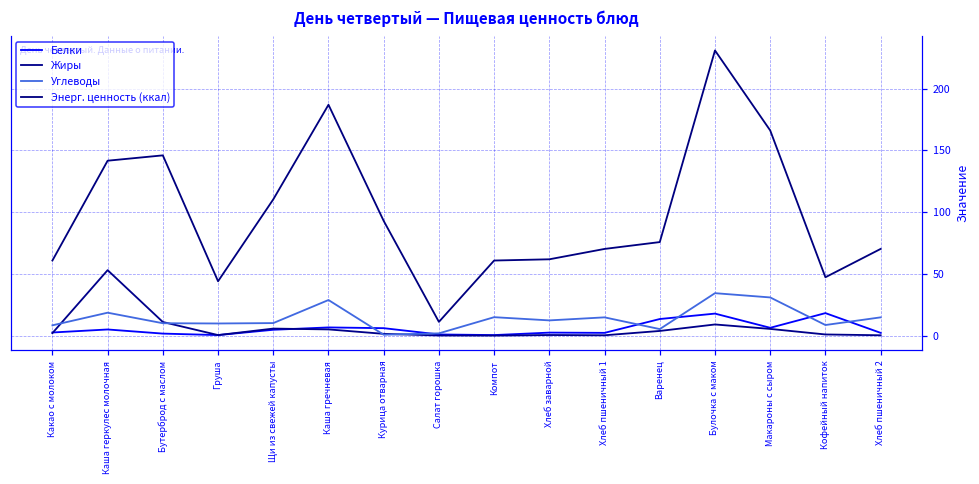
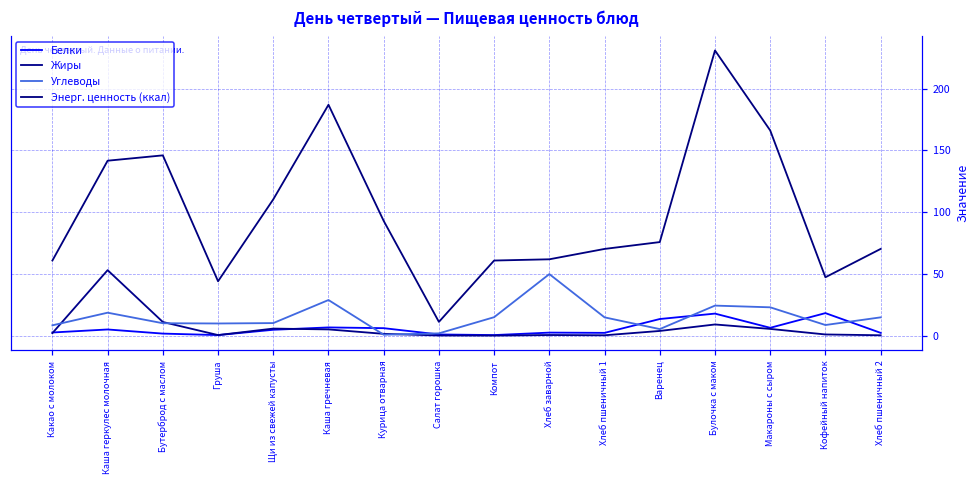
  {
    "Белки": {
      "Каша геркулес молочная": 5,
      "Бутерброд с маслом": 2,
      "Курица отварная": 6,
      "Варенец": 13,
      "Булочка с маком": 18,
      "Кофейный напиток": 18
    },
    "Углеводы": {
      "Какао с молоком": 8,
      "Каша геркулес молочная": 19,
      "Груша": 10,
      "Щи из свежей капусты": 10,
      "Каша гречневая": 29,
      "Компот": 15,
-     "Хлеб заварной": 12,
+     "Хлеб заварной": 50,
      "Хлеб пшеничный 1": 15,
-     "Булочка с маком": 34,
-     "Макароны с сыром": 31,
+     "Булочка с маком": 24,
+     "Макароны с сыром": 23,
      "Кофейный напиток": 9,
      "Хлеб пшеничный 2": 15
    }
  }
